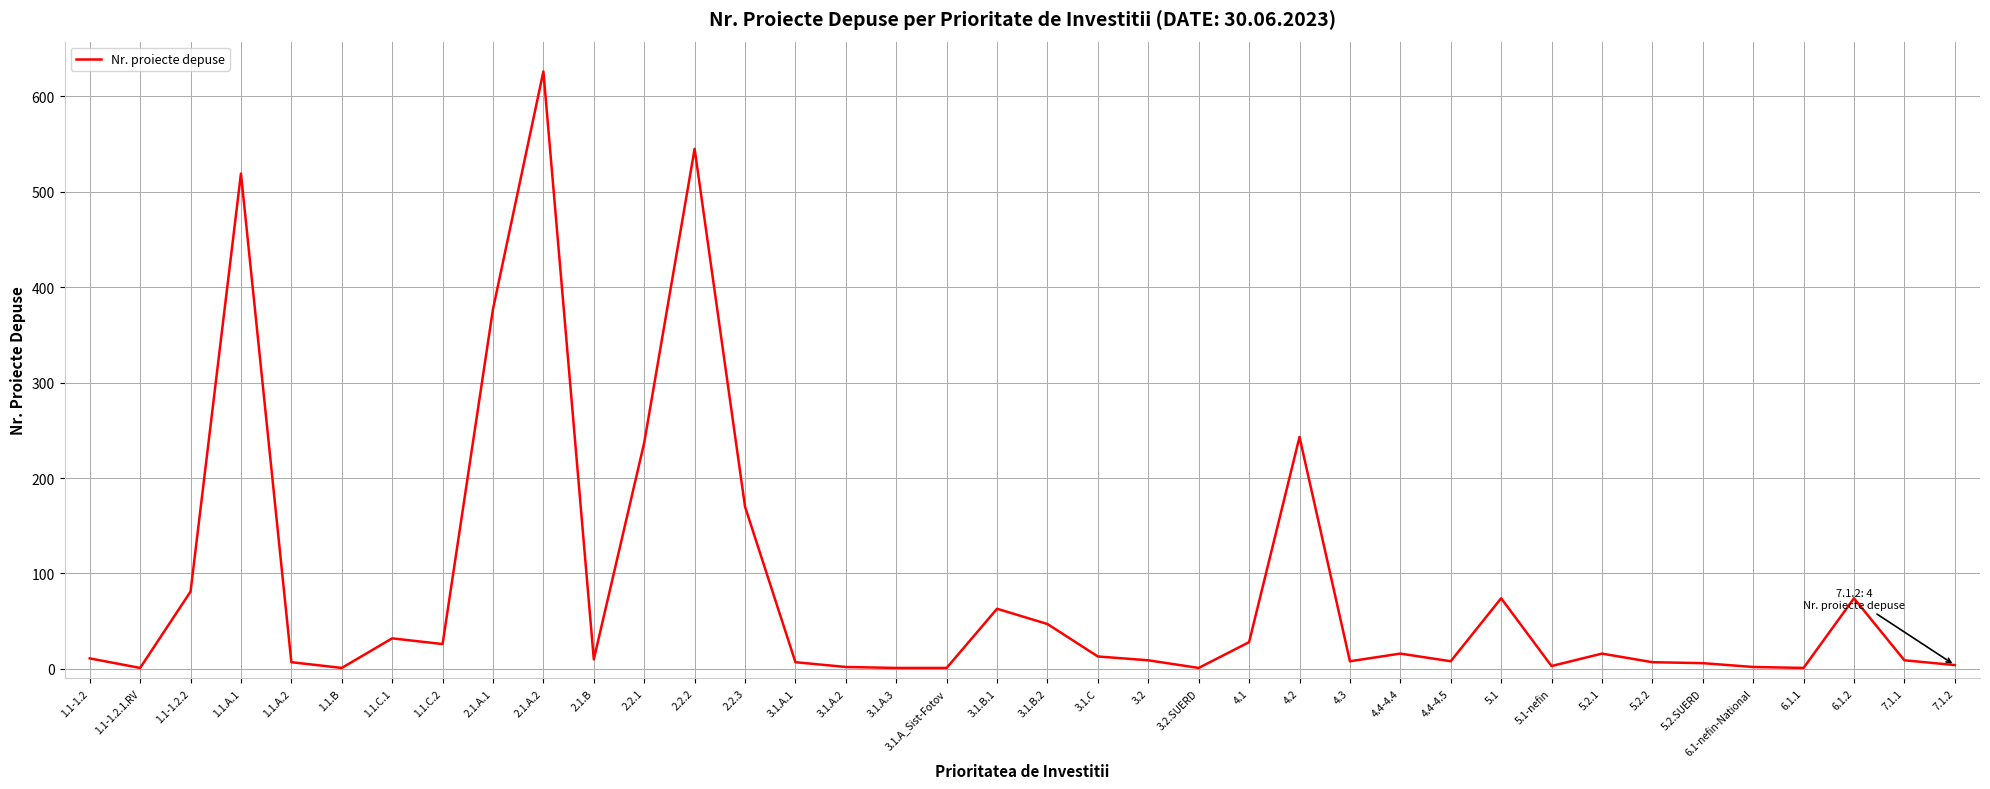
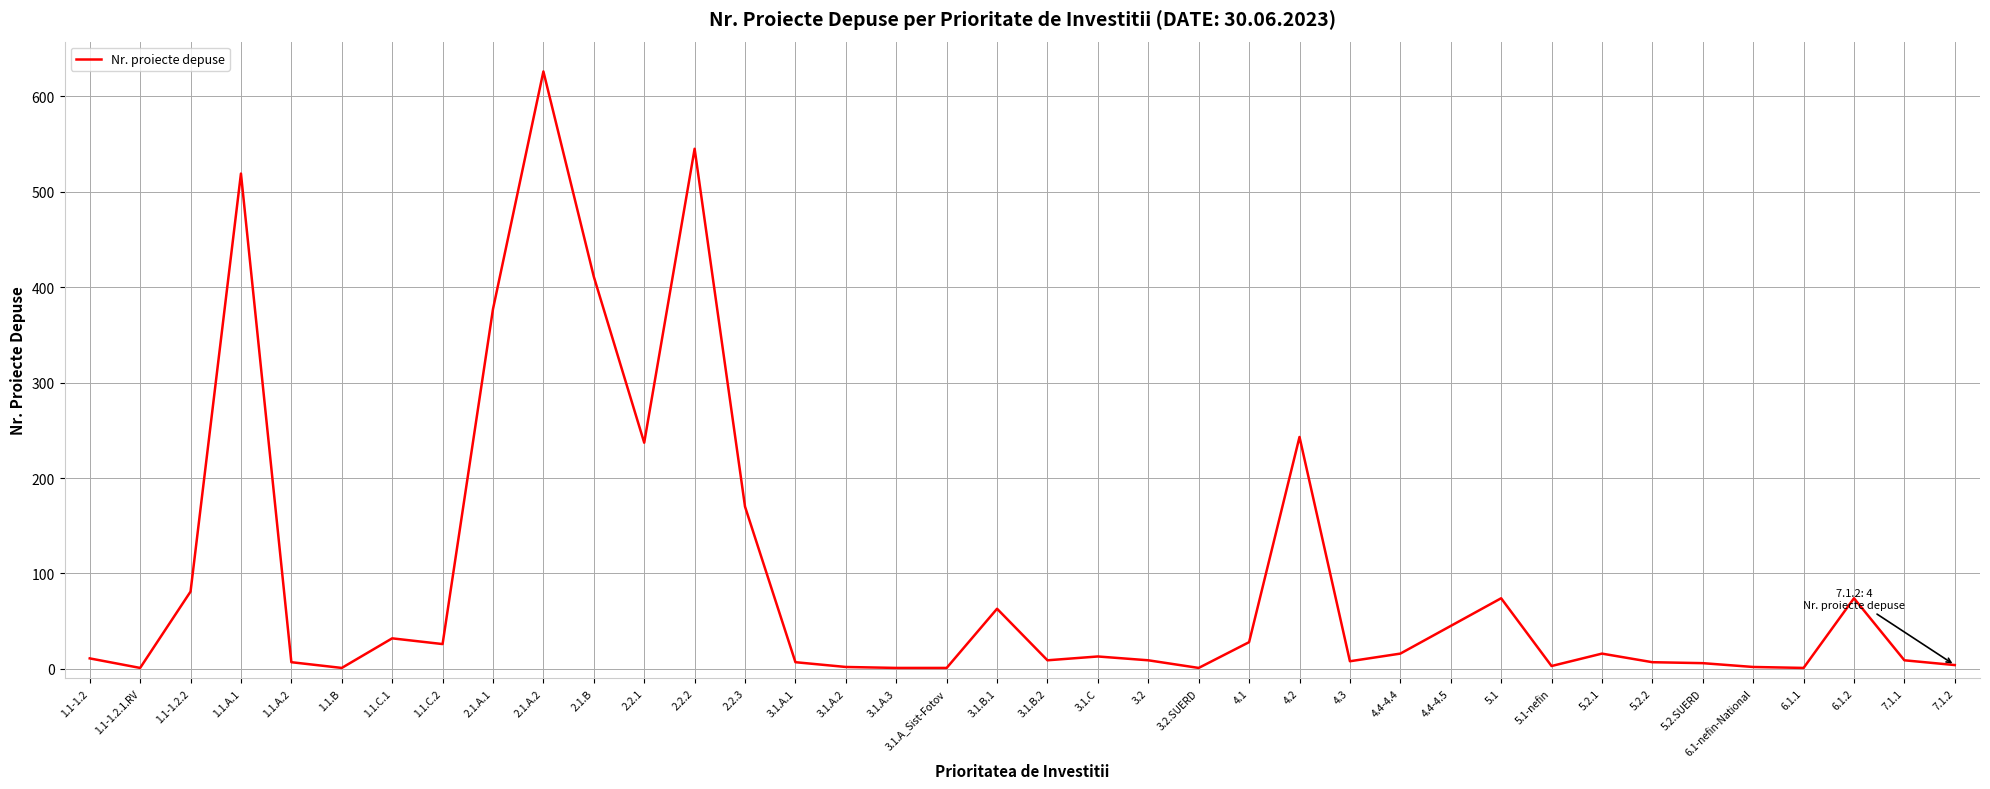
  {
    "1.1-1.2": 10,
    "1.1-1.2.1.RV": 0,
    "1.1-1.2.2": 80,
    "1.1.A.1": 520,
    "1.1.A.2": 10,
    "1.1.B": 0,
    "1.1.C.1": 30,
    "1.1.C.2": 30,
    "2.1.A.1": 380,
    "2.1.A.2": 630,
-   "2.1.B": 10,
+   "2.1.B": 410,
    "2.2.1": 240,
    "2.2.2": 550,
    "2.2.3": 170,
    "3.1.A.1": 10,
    "3.1.A.2": 0,
    "3.1.A.3": 0,
    "3.1.A_Sist-Fotov": 0,
    "3.1.B.1": 60,
-   "3.1.B.2": 50,
+   "3.1.B.2": 10,
    "3.1.C": 10,
    "3.2": 10,
    "3.2.SUERD": 0,
    "4.1": 30,
    "4.2": 240,
    "4.3": 10,
    "4.4-4.4": 20,
-   "4.4-4.5": 10,
+   "4.4-4.5": 50,
    "5.1": 70,
    "5.1-nefin": 0,
    "5.2.1": 20,
    "5.2.2": 10,
    "5.2.SUERD": 10,
    "6.1-nefin-National": 0,
    "6.1.1": 0,
    "7.1.2": 0
  }
